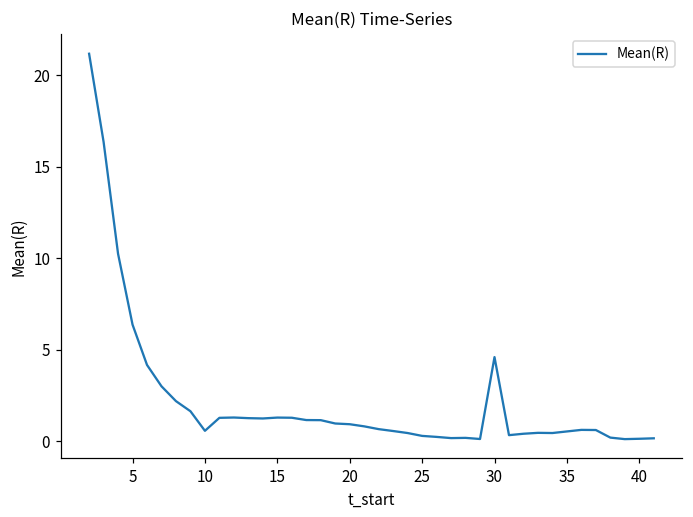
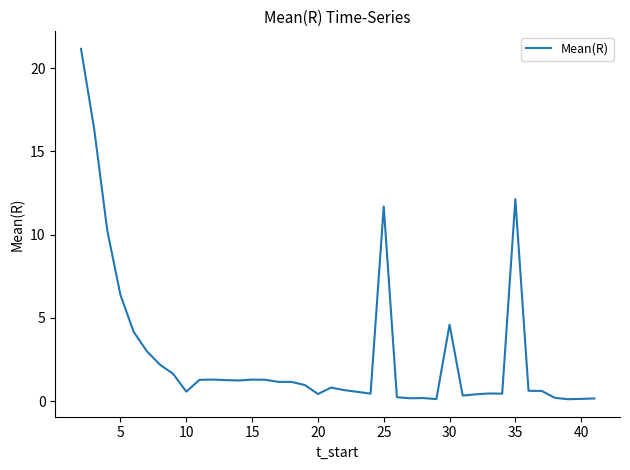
  {
    "5": 6.4,
    "10": 0.6,
    "15": 1.3,
-   "20": 0.9,
-   "25": 0.3,
+   "20": 0.4,
+   "25": 11.7,
    "30": 4.6,
-   "35": 0.5,
+   "35": 12.1,
    "40": 0.1
  }
